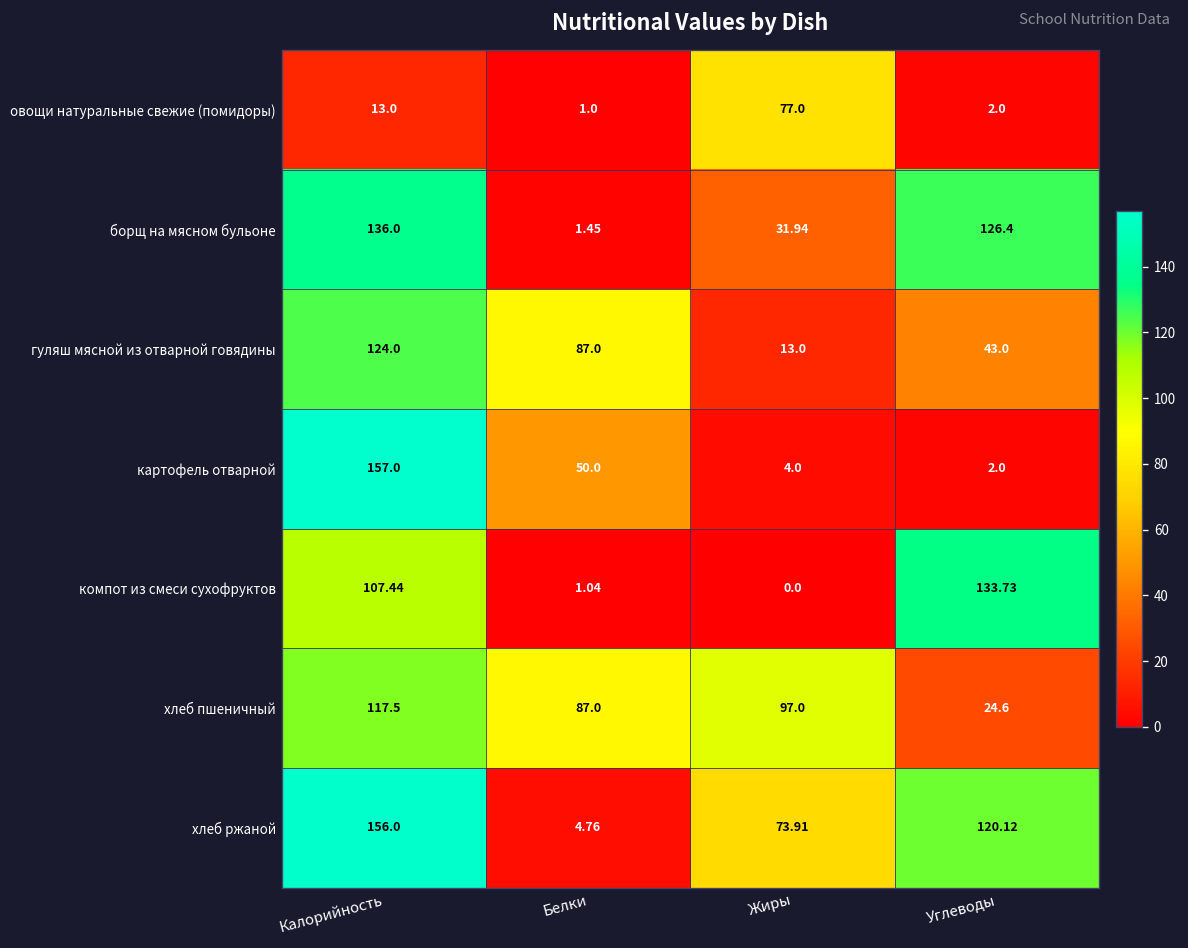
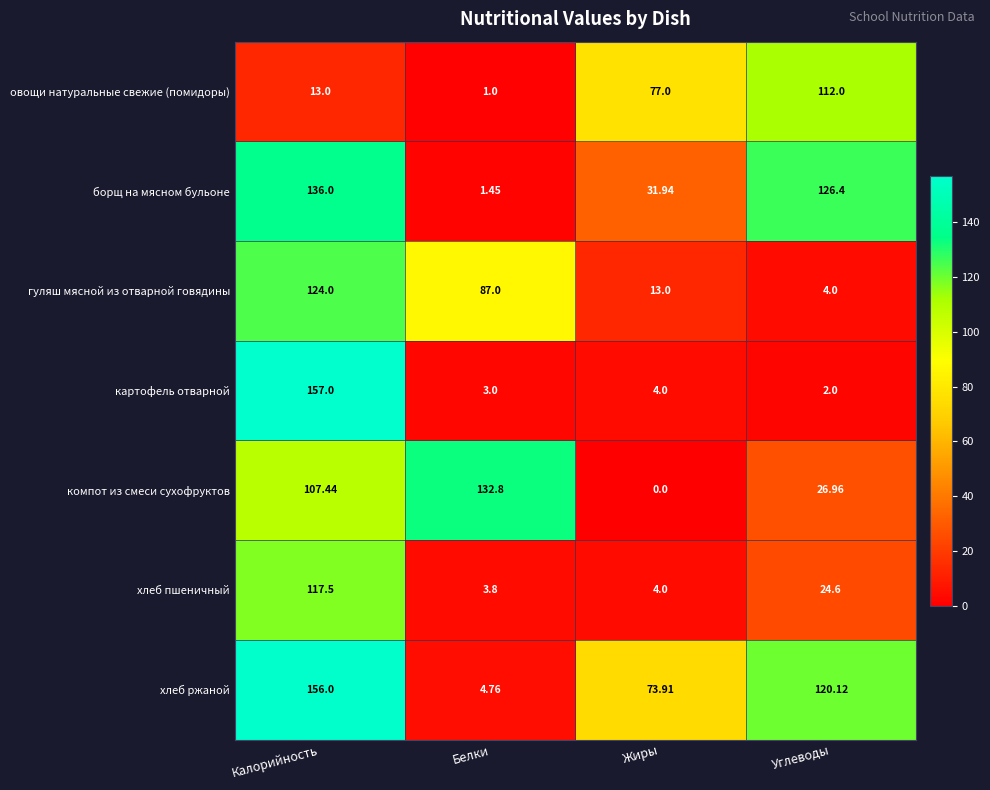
  {
    "овощи натуральные свежие (помидоры)": {
      "Калорийность": 13.0,
      "Белки": 1.0,
      "Жиры": 77.0,
-     "Углеводы": 2.0
+     "Углеводы": 112.0
    },
    "борщ на мясном бульоне": {
      "Калорийность": 136.0,
      "Белки": 1.45,
      "Жиры": 31.94,
      "Углеводы": 126.4
    },
    "гуляш мясной из отварной говядины": {
      "Калорийность": 124.0,
      "Белки": 87.0,
      "Жиры": 13.0,
-     "Углеводы": 43.0
+     "Углеводы": 4.0
    },
    "картофель отварной": {
      "Калорийность": 157.0,
-     "Белки": 50.0,
+     "Белки": 3.0,
      "Жиры": 4.0,
      "Углеводы": 2.0
    },
    "компот из смеси сухофруктов": {
      "Калорийность": 107.44,
-     "Белки": 1.04,
+     "Белки": 132.8,
      "Жиры": 0.0,
-     "Углеводы": 133.73
+     "Углеводы": 26.96
    },
    "хлеб пшеничный": {
      "Калорийность": 117.5,
-     "Белки": 87.0,
-     "Жиры": 97.0,
+     "Белки": 3.8,
+     "Жиры": 4.0,
      "Углеводы": 24.6
    },
    "хлеб ржаной": {
      "Калорийность": 156.0,
      "Белки": 4.76,
      "Жиры": 73.91,
      "Углеводы": 120.12
    }
  }
